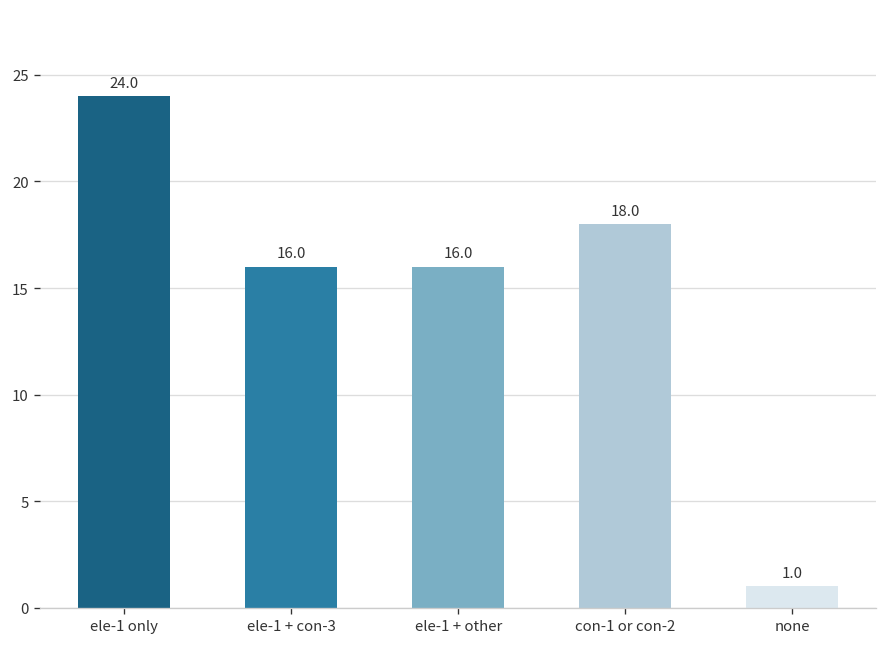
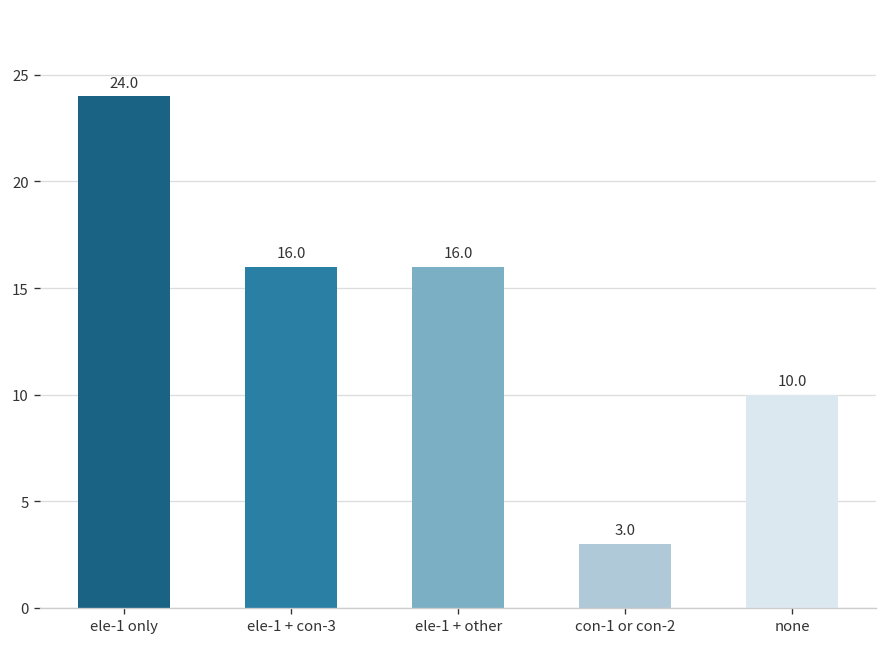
  {
    "ele-1 only": 24.0,
    "ele-1 + con-3": 16.0,
    "ele-1 + other": 16.0,
-   "con-1 or con-2": 18.0,
-   "none": 1.0
+   "con-1 or con-2": 3.0,
+   "none": 10.0
  }
